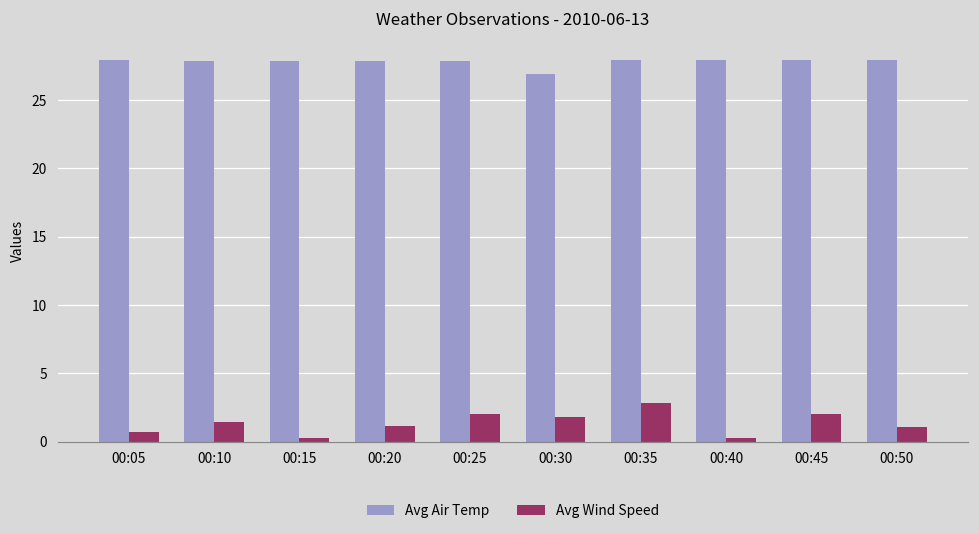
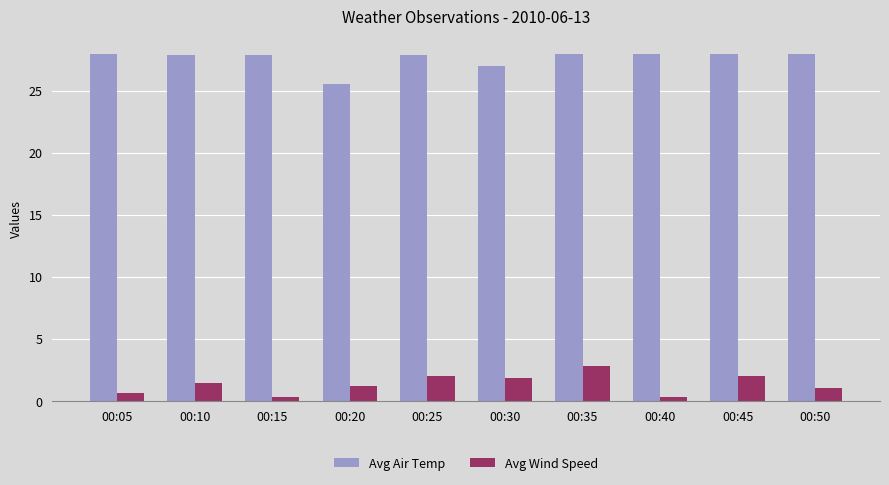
  {
    "Avg Air Temp": {
      "00:05": 28.0,
      "00:10": 27.9,
      "00:15": 27.8,
-     "00:20": 27.8,
+     "00:20": 25.5,
      "00:25": 27.9,
      "00:30": 27.0,
      "00:35": 27.9,
      "00:40": 28.0,
      "00:45": 28.0,
      "00:50": 28.0
    },
    "Avg Wind Speed": {
      "00:05": 0.7,
      "00:10": 1.4,
      "00:15": 0.3,
      "00:20": 1.2,
      "00:25": 2.0,
      "00:30": 1.8,
      "00:35": 2.8,
      "00:40": 0.3,
      "00:45": 2.0,
      "00:50": 1.1
    }
  }
